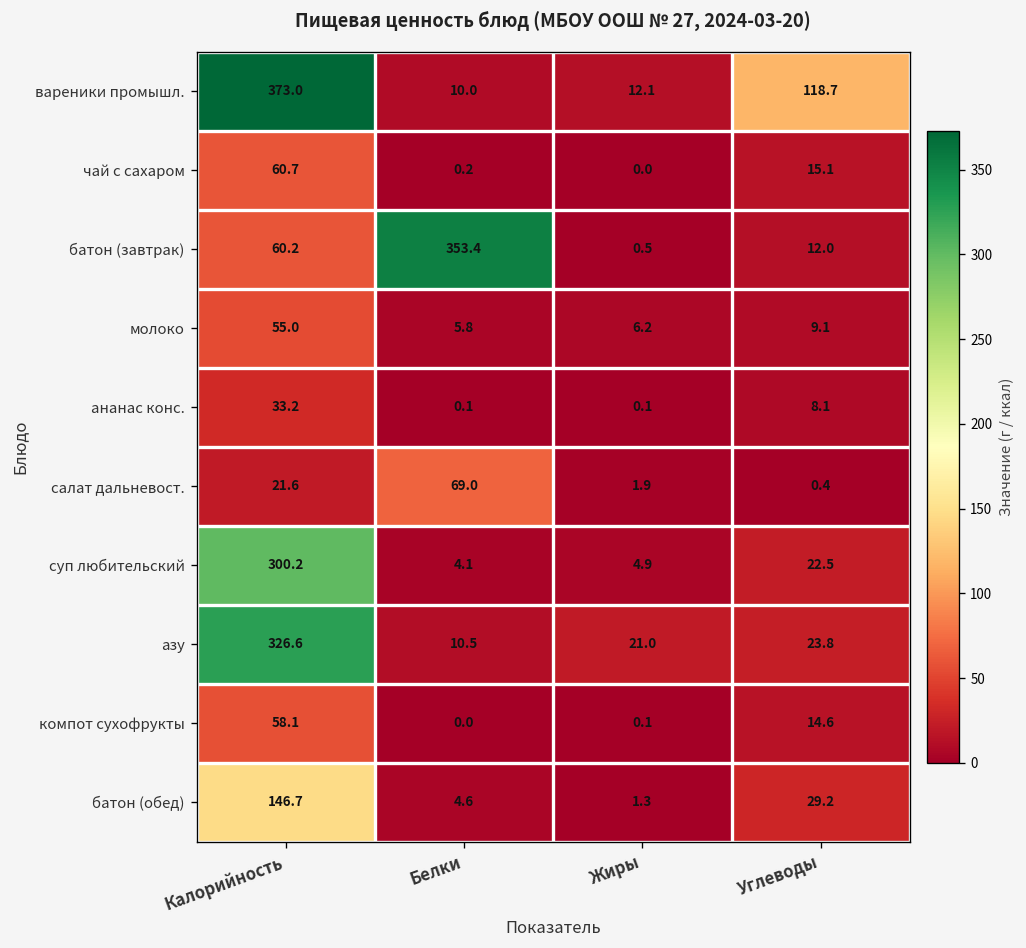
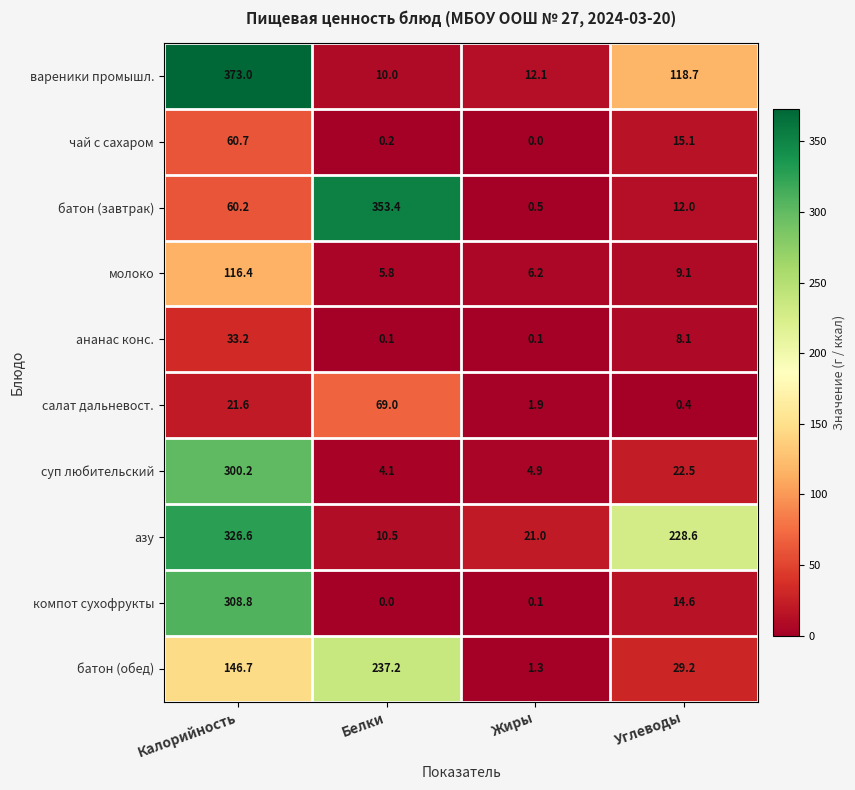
  {
    "вареники промышл.": {
      "Калорийность": 373.0,
      "Белки": 10.0,
      "Жиры": 12.1,
      "Углеводы": 118.7
    },
    "чай с сахаром": {
      "Калорийность": 60.7,
      "Белки": 0.2,
      "Жиры": 0.0,
      "Углеводы": 15.1
    },
    "батон (завтрак)": {
      "Калорийность": 60.2,
      "Белки": 353.4,
      "Жиры": 0.5,
      "Углеводы": 12.0
    },
    "молоко": {
-     "Калорийность": 55.0,
+     "Калорийность": 116.4,
      "Белки": 5.8,
      "Жиры": 6.2,
      "Углеводы": 9.1
    },
    "ананас конс.": {
      "Калорийность": 33.2,
      "Белки": 0.1,
      "Жиры": 0.1,
      "Углеводы": 8.1
    },
    "салат дальневост.": {
      "Калорийность": 21.6,
      "Белки": 69.0,
      "Жиры": 1.9,
      "Углеводы": 0.4
    },
    "суп любительский": {
      "Калорийность": 300.2,
      "Белки": 4.1,
      "Жиры": 4.9,
      "Углеводы": 22.5
    },
    "азу": {
      "Калорийность": 326.6,
      "Белки": 10.5,
      "Жиры": 21.0,
-     "Углеводы": 23.8
+     "Углеводы": 228.6
    },
    "компот сухофрукты": {
-     "Калорийность": 58.1,
+     "Калорийность": 308.8,
      "Белки": 0.0,
      "Жиры": 0.1,
      "Углеводы": 14.6
    },
    "батон (обед)": {
      "Калорийность": 146.7,
-     "Белки": 4.6,
+     "Белки": 237.2,
      "Жиры": 1.3,
      "Углеводы": 29.2
    }
  }
